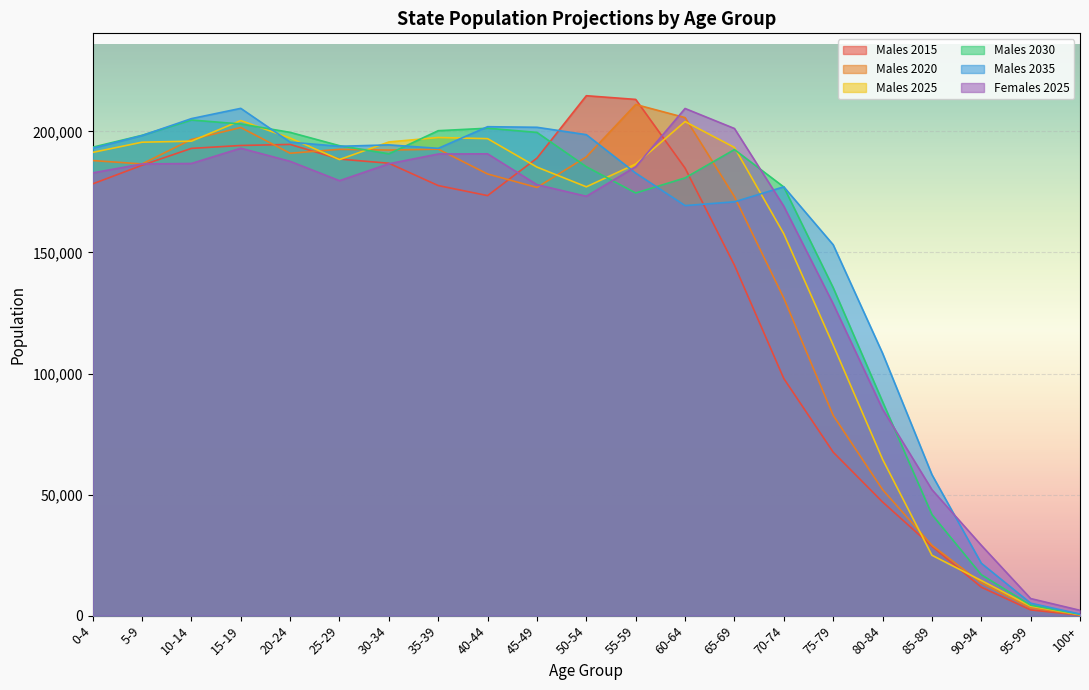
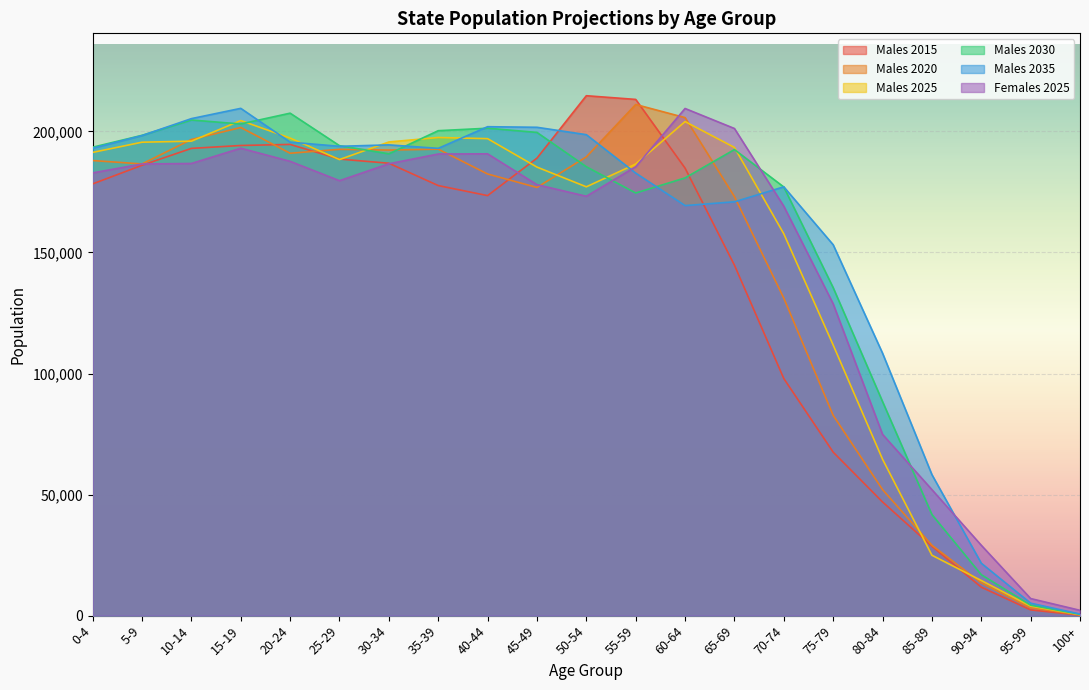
  {
    "Males 2025": {
      "0-4": "191,000",
      "5-9": "196,000",
      "15-19": "204,000",
      "20-24": "197,000",
      "30-34": "196,000",
      "35-39": "197,000",
      "40-44": "197,000",
      "45-49": "185,000",
      "50-54": "177,000",
      "55-59": "187,000",
      "60-64": "204,000",
      "70-74": "158,000",
      "75-79": "112,000",
      "80-84": "65,000",
      "85-89": "25,000"
    },
    "Males 2030": {
      "15-19": "203,000",
-     "20-24": "200,000",
+     "20-24": "208,000",
      "30-34": "191,000",
      "35-39": "200,000",
      "45-49": "200,000",
      "50-54": "185,000",
      "55-59": "175,000",
      "60-64": "181,000",
      "75-79": "135,000",
      "80-84": "88,000",
      "85-89": "42,000",
      "90-94": "17,000"
    },
    "Males 2035": {
      "15-19": "210,000",
      "30-34": "194,000",
      "45-49": "202,000",
      "50-54": "199,000",
      "55-59": "183,000",
      "60-64": "169,000",
      "65-69": "171,000",
      "75-79": "153,000",
      "80-84": "108,000",
      "85-89": "58,000",
      "90-94": "22,000"
    },
    "Females 2025": {
      "0-4": "183,000",
      "10-14": "187,000",
      "15-19": "193,000",
      "20-24": "188,000",
      "25-29": "180,000",
      "35-39": "191,000",
      "40-44": "191,000",
      "45-49": "178,000",
      "50-54": "173,000",
      "55-59": "185,000",
      "60-64": "209,000",
      "65-69": "201,000",
      "70-74": "169,000",
      "75-79": "129,000",
-     "80-84": "85,000",
+     "80-84": "75,000",
      "85-89": "52,000",
      "90-94": "29,000",
      "95-99": "7,000",
      "100+": "2,000"
    }
  }
